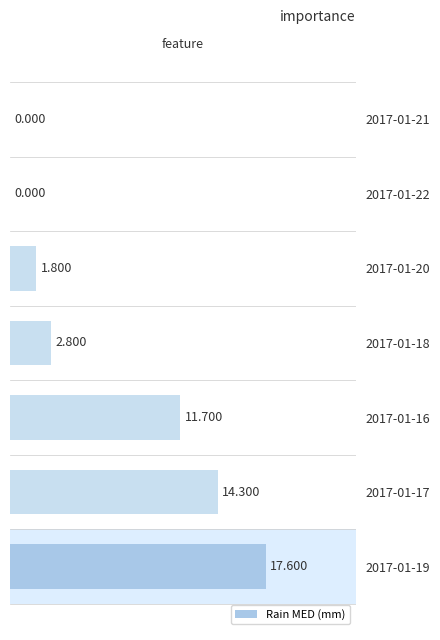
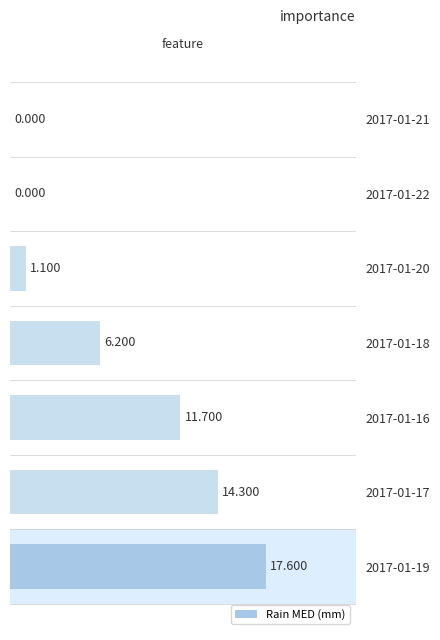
  {
    "2017-01-21": 0.000,
    "2017-01-22": 0.000,
-   "2017-01-20": 1.800,
-   "2017-01-18": 2.800,
+   "2017-01-20": 1.100,
+   "2017-01-18": 6.200,
    "2017-01-16": 11.700,
    "2017-01-17": 14.300,
    "2017-01-19": 17.600
  }
